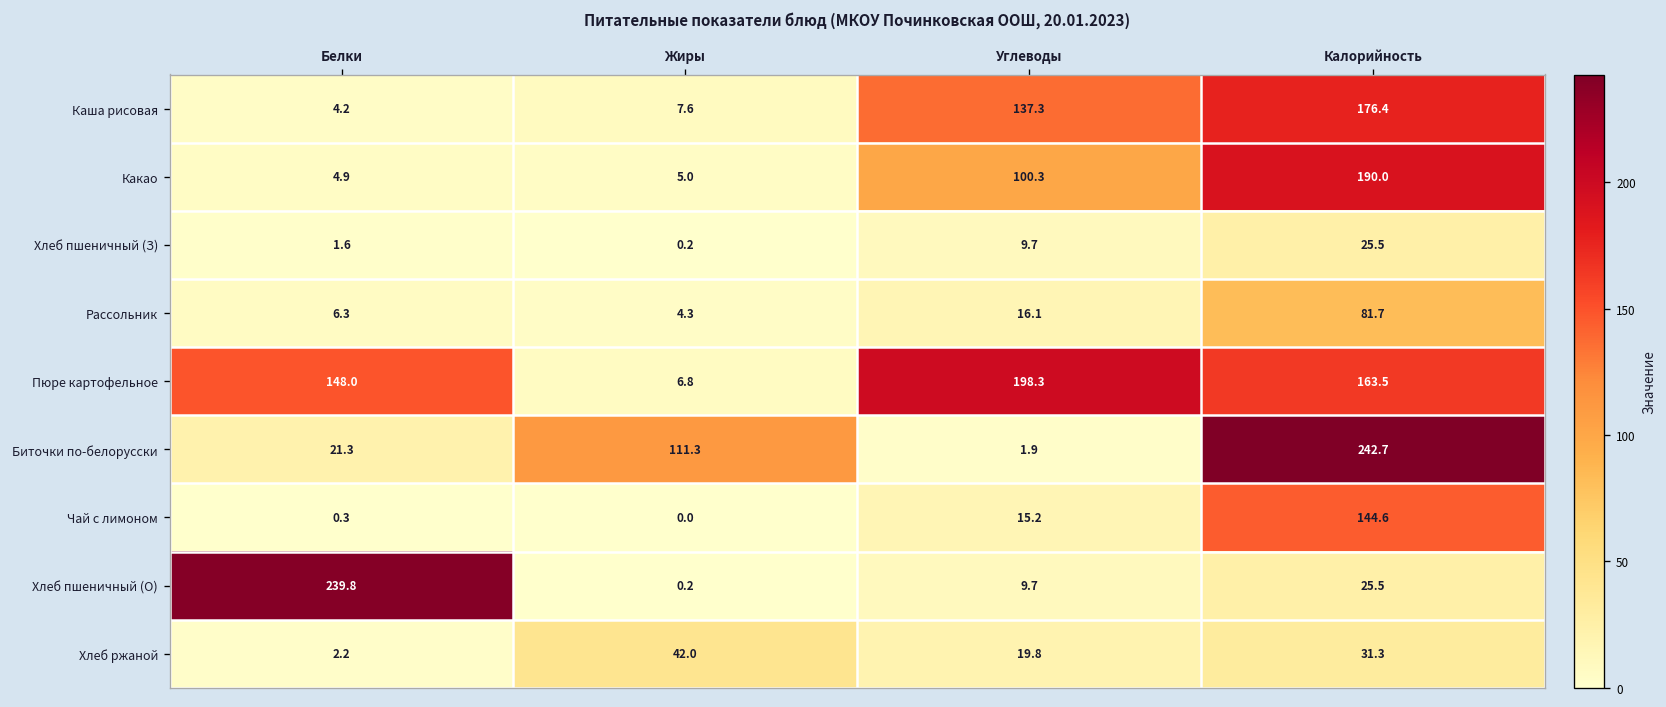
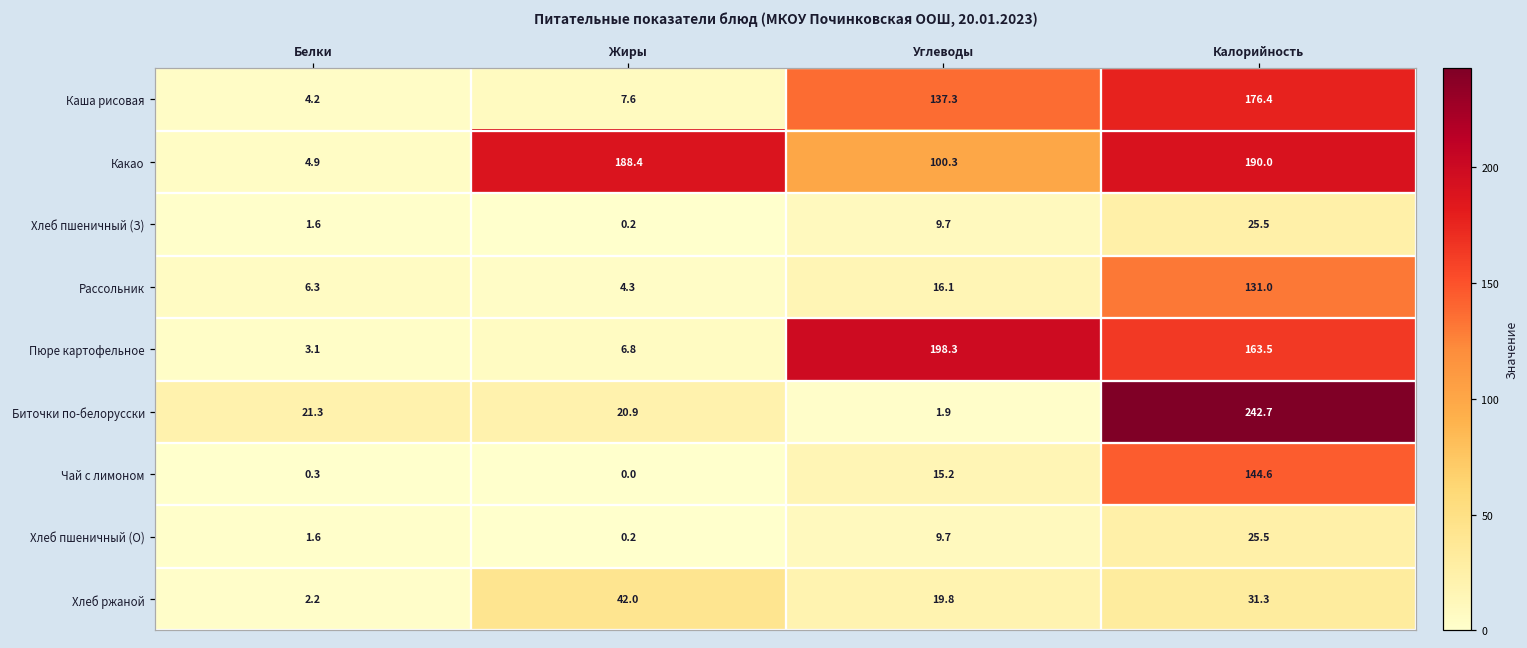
  {
    "Каша рисовая": {
      "Белки": 4.2,
      "Жиры": 7.6,
      "Углеводы": 137.3,
      "Калорийность": 176.4
    },
    "Какао": {
      "Белки": 4.9,
-     "Жиры": 5.0,
+     "Жиры": 188.4,
      "Углеводы": 100.3,
      "Калорийность": 190.0
    },
    "Хлеб пшеничный (З)": {
      "Белки": 1.6,
      "Жиры": 0.2,
      "Углеводы": 9.7,
      "Калорийность": 25.5
    },
    "Рассольник": {
      "Белки": 6.3,
      "Жиры": 4.3,
      "Углеводы": 16.1,
-     "Калорийность": 81.7
+     "Калорийность": 131.0
    },
    "Пюре картофельное": {
-     "Белки": 148.0,
+     "Белки": 3.1,
      "Жиры": 6.8,
      "Углеводы": 198.3,
      "Калорийность": 163.5
    },
    "Биточки по-белорусски": {
      "Белки": 21.3,
-     "Жиры": 111.3,
+     "Жиры": 20.9,
      "Углеводы": 1.9,
      "Калорийность": 242.7
    },
    "Чай с лимоном": {
      "Белки": 0.3,
      "Жиры": 0.0,
      "Углеводы": 15.2,
      "Калорийность": 144.6
    },
    "Хлеб пшеничный (О)": {
-     "Белки": 239.8,
+     "Белки": 1.6,
      "Жиры": 0.2,
      "Углеводы": 9.7,
      "Калорийность": 25.5
    },
    "Хлеб ржаной": {
      "Белки": 2.2,
      "Жиры": 42.0,
      "Углеводы": 19.8,
      "Калорийность": 31.3
    }
  }
